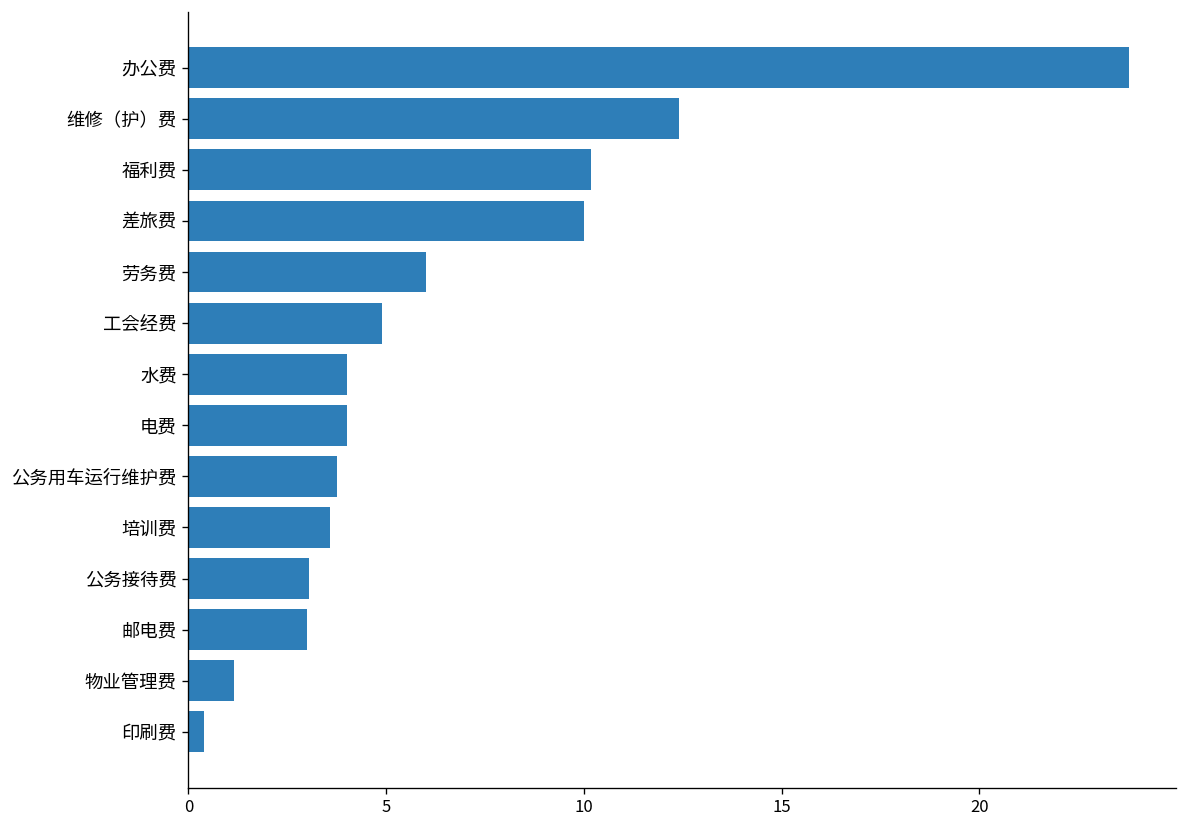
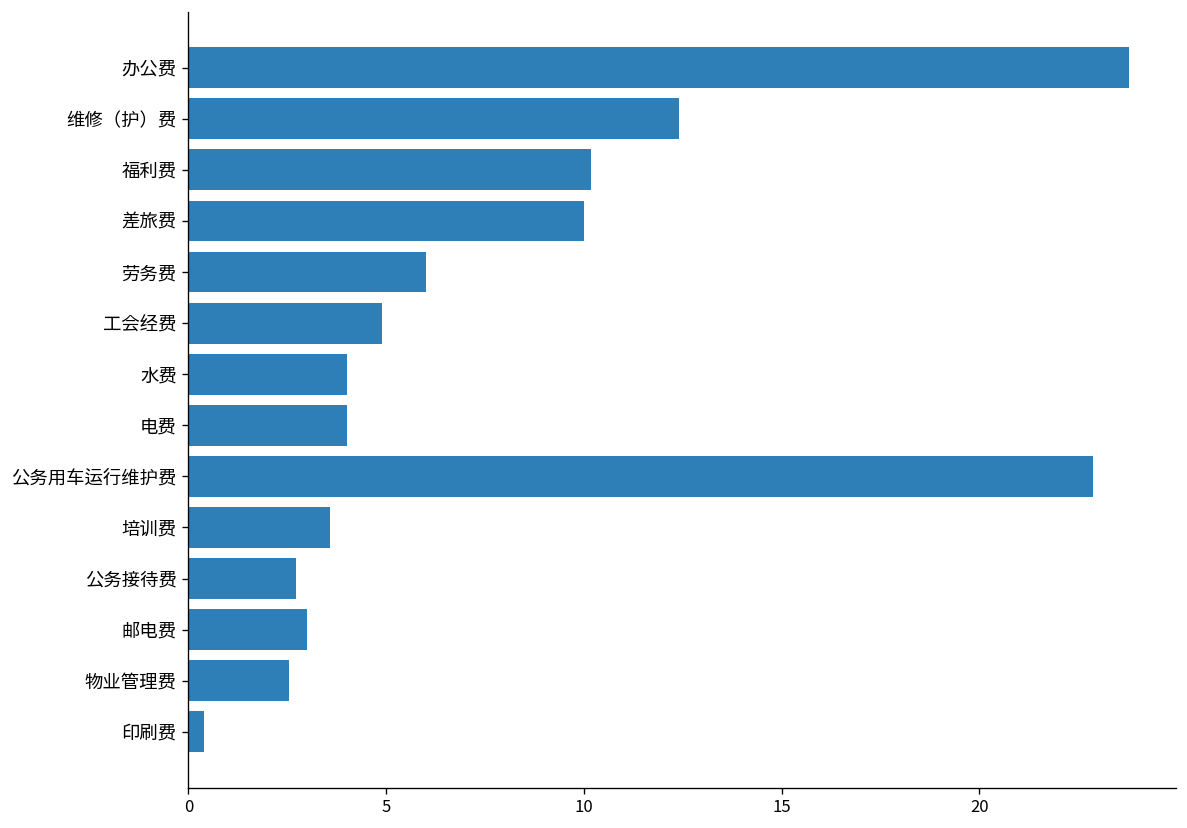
  {
    "办公费": 23.8,
    "维修（护）费": 12.4,
    "福利费": 10.2,
    "差旅费": 10.0,
    "劳务费": 6.0,
    "工会经费": 4.9,
    "水费": 4.0,
    "电费": 4.0,
-   "公务用车运行维护费": 3.8,
+   "公务用车运行维护费": 22.9,
    "培训费": 3.6,
-   "公务接待费": 3.1,
+   "公务接待费": 2.7,
    "邮电费": 3.0,
-   "物业管理费": 1.2,
+   "物业管理费": 2.6,
    "印刷费": 0.4
  }
